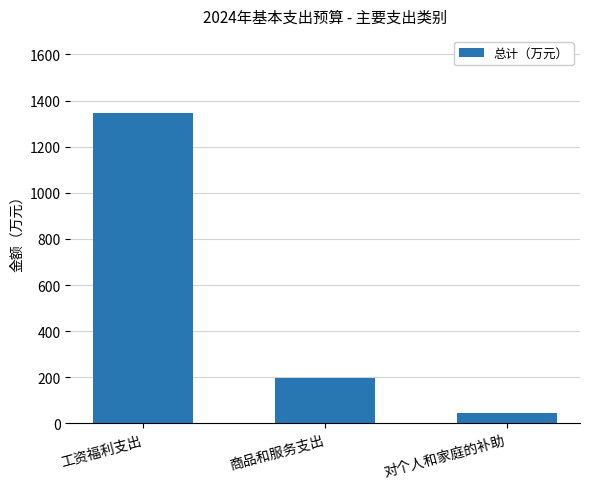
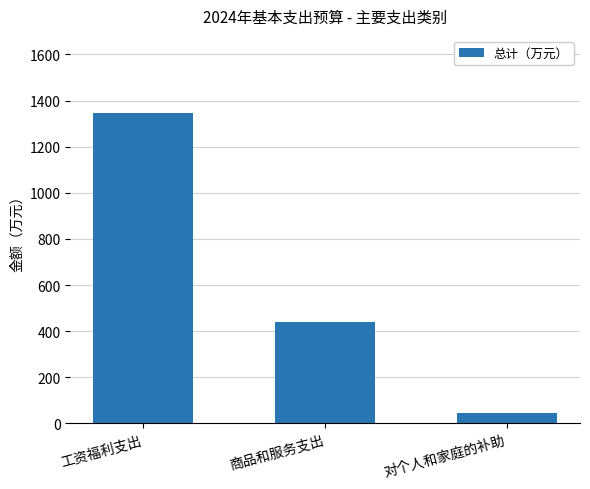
  {
    "工资福利支出": 1340,
-   "商品和服务支出": 200,
+   "商品和服务支出": 440,
    "对个人和家庭的补助": 40
  }
